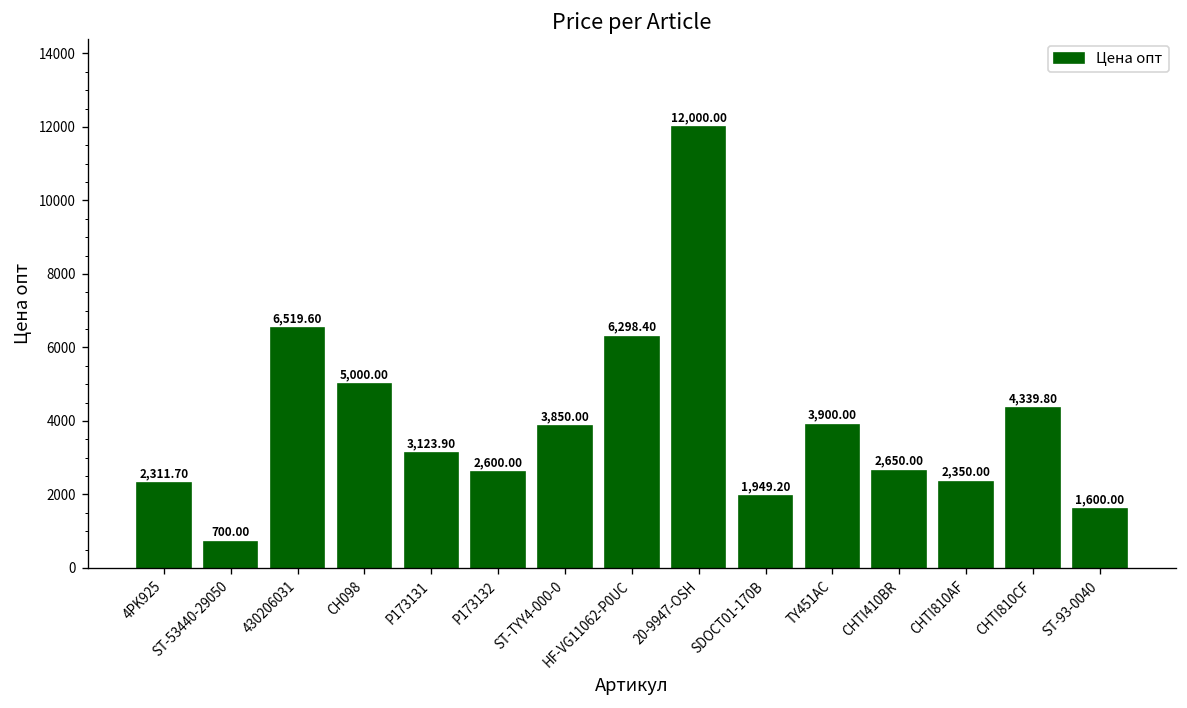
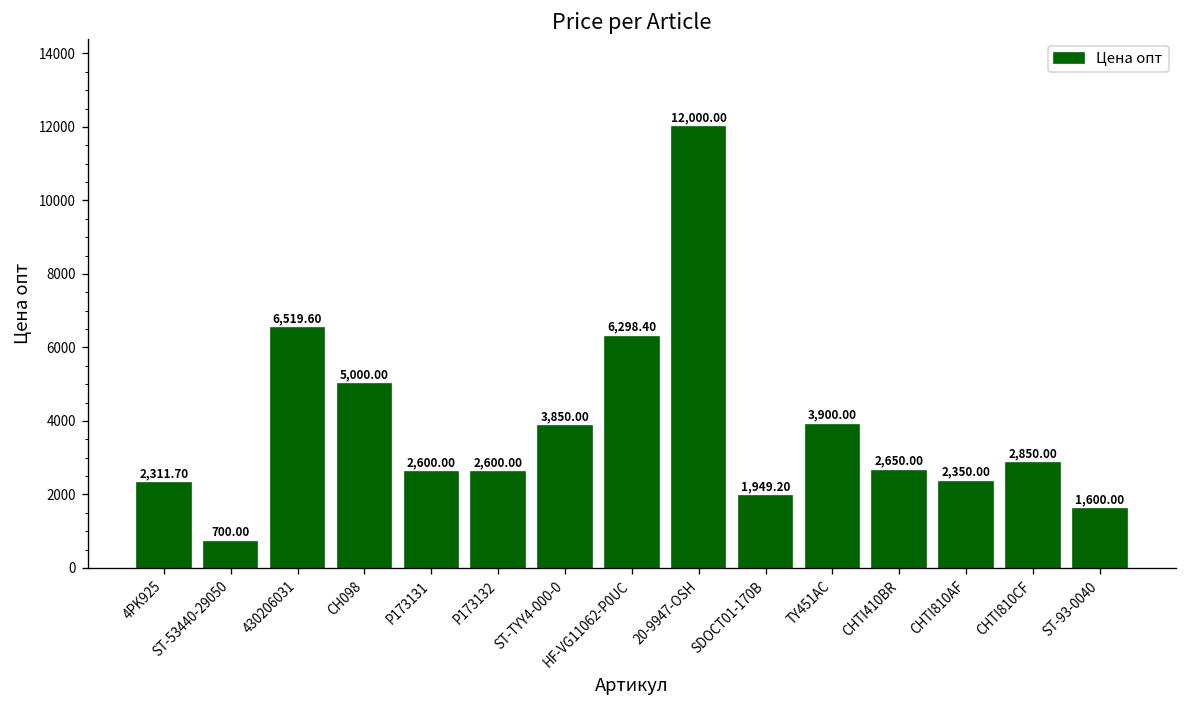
  {
    "4PK925": "2,311.70",
    "ST-53440-29050": "700.00",
    "430206031": "6,519.60",
    "CH098": "5,000.00",
-   "P173131": "3,123.90",
+   "P173131": "2,600.00",
    "P173132": "2,600.00",
    "ST-TYY4-000-0": "3,850.00",
    "HF-VG11062-P0UC": "6,298.40",
    "20-9947-OSH": "12,000.00",
    "SDOCT01-170B": "1,949.20",
    "TY451AC": "3,900.00",
    "CHTI410BR": "2,650.00",
    "CHTI810AF": "2,350.00",
-   "CHTI810CF": "4,339.80",
+   "CHTI810CF": "2,850.00",
    "ST-93-0040": "1,600.00"
  }
